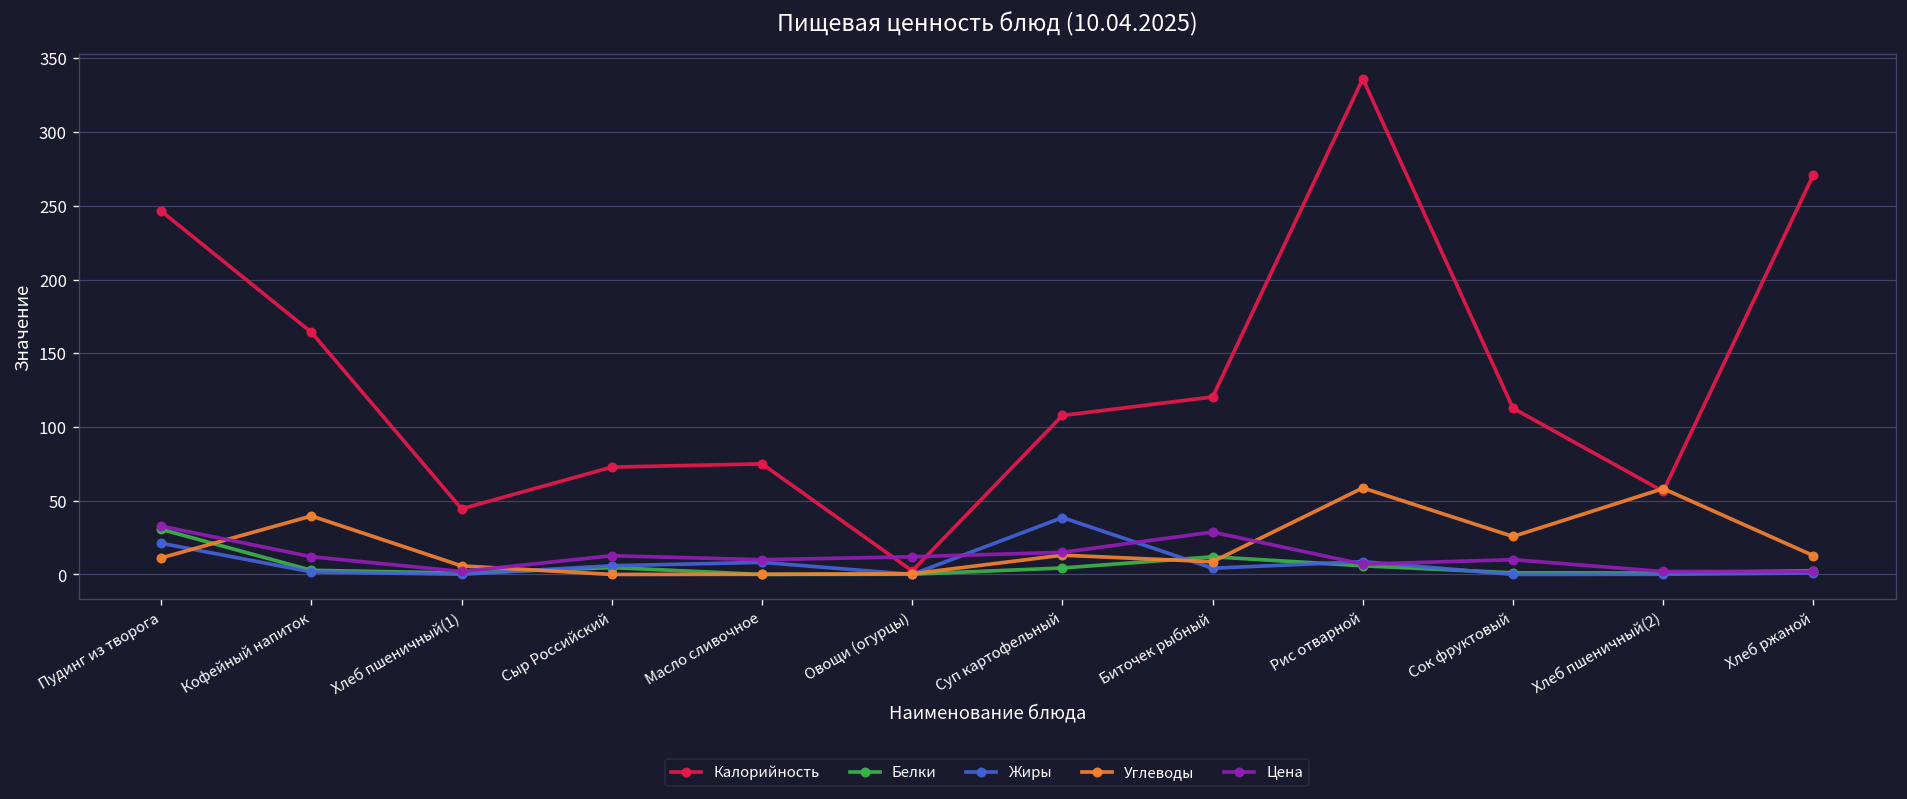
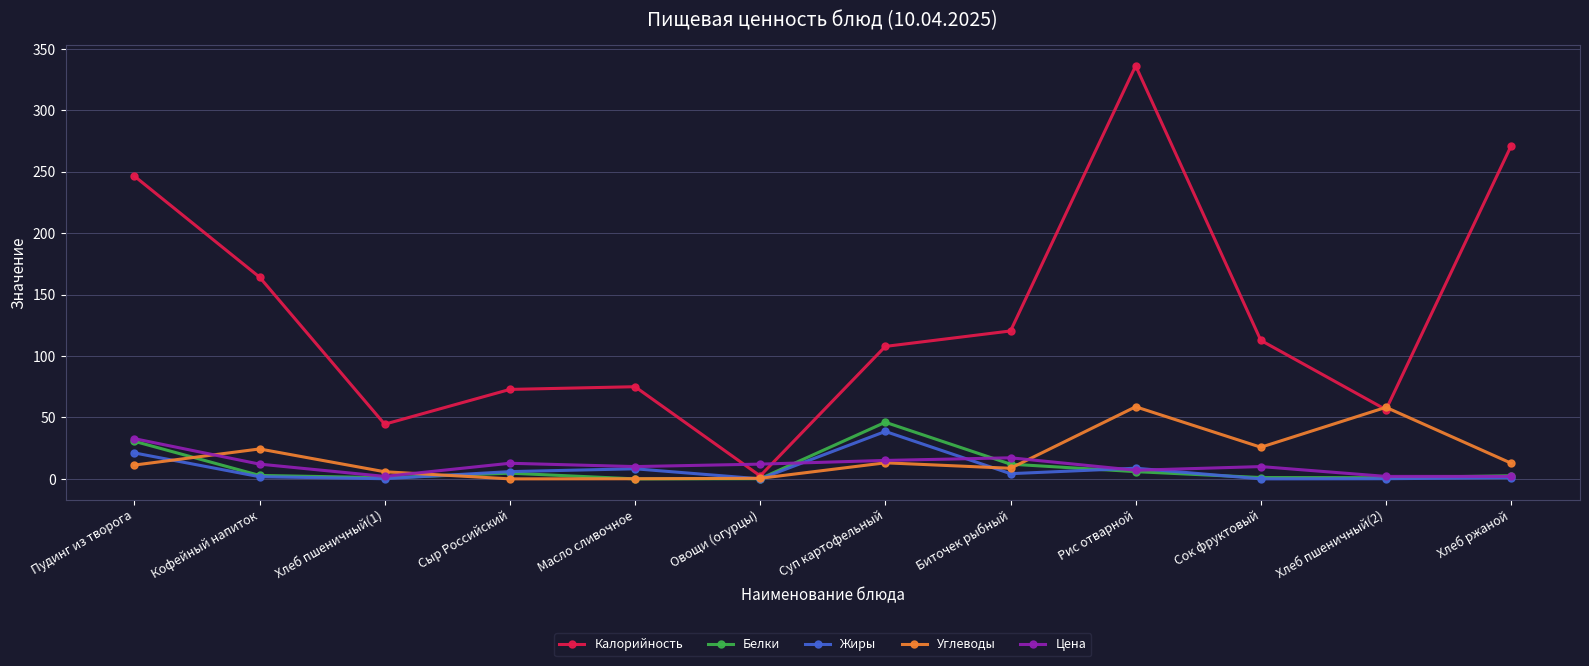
  {
    "Калорийность": {
      "Пудинг из творога": 246,
      "Кофейный напиток": 164,
      "Хлеб пшеничный(1)": 44,
      "Сыр Российский": 73,
      "Масло сливочное": 75,
      "Суп картофельный": 108,
      "Биточек рыбный": 120,
      "Рис отварной": 336,
      "Сок фруктовый": 113,
      "Хлеб ржаной": 271
    },
    "Белки": {
      "Пудинг из творога": 31,
-     "Суп картофельный": 4,
+     "Суп картофельный": 46,
      "Биточек рыбный": 12
    },
    "Жиры": {
      "Пудинг из творога": 21,
      "Суп картофельный": 39,
      "Биточек рыбный": 4
    },
    "Углеводы": {
      "Пудинг из творога": 11,
-     "Кофейный напиток": 40,
+     "Кофейный напиток": 24,
      "Хлеб пшеничный(1)": 6,
      "Сыр Российский": 0,
      "Биточек рыбный": 9,
      "Рис отварной": 59,
      "Сок фруктовый": 26,
      "Хлеб ржаной": 13
    },
    "Цена": {
      "Пудинг из творога": 33,
      "Кофейный напиток": 12,
      "Сыр Российский": 13,
      "Овощи (огурцы)": 12,
-     "Биточек рыбный": 29,
+     "Биточек рыбный": 17,
      "Сок фруктовый": 10
    }
  }
